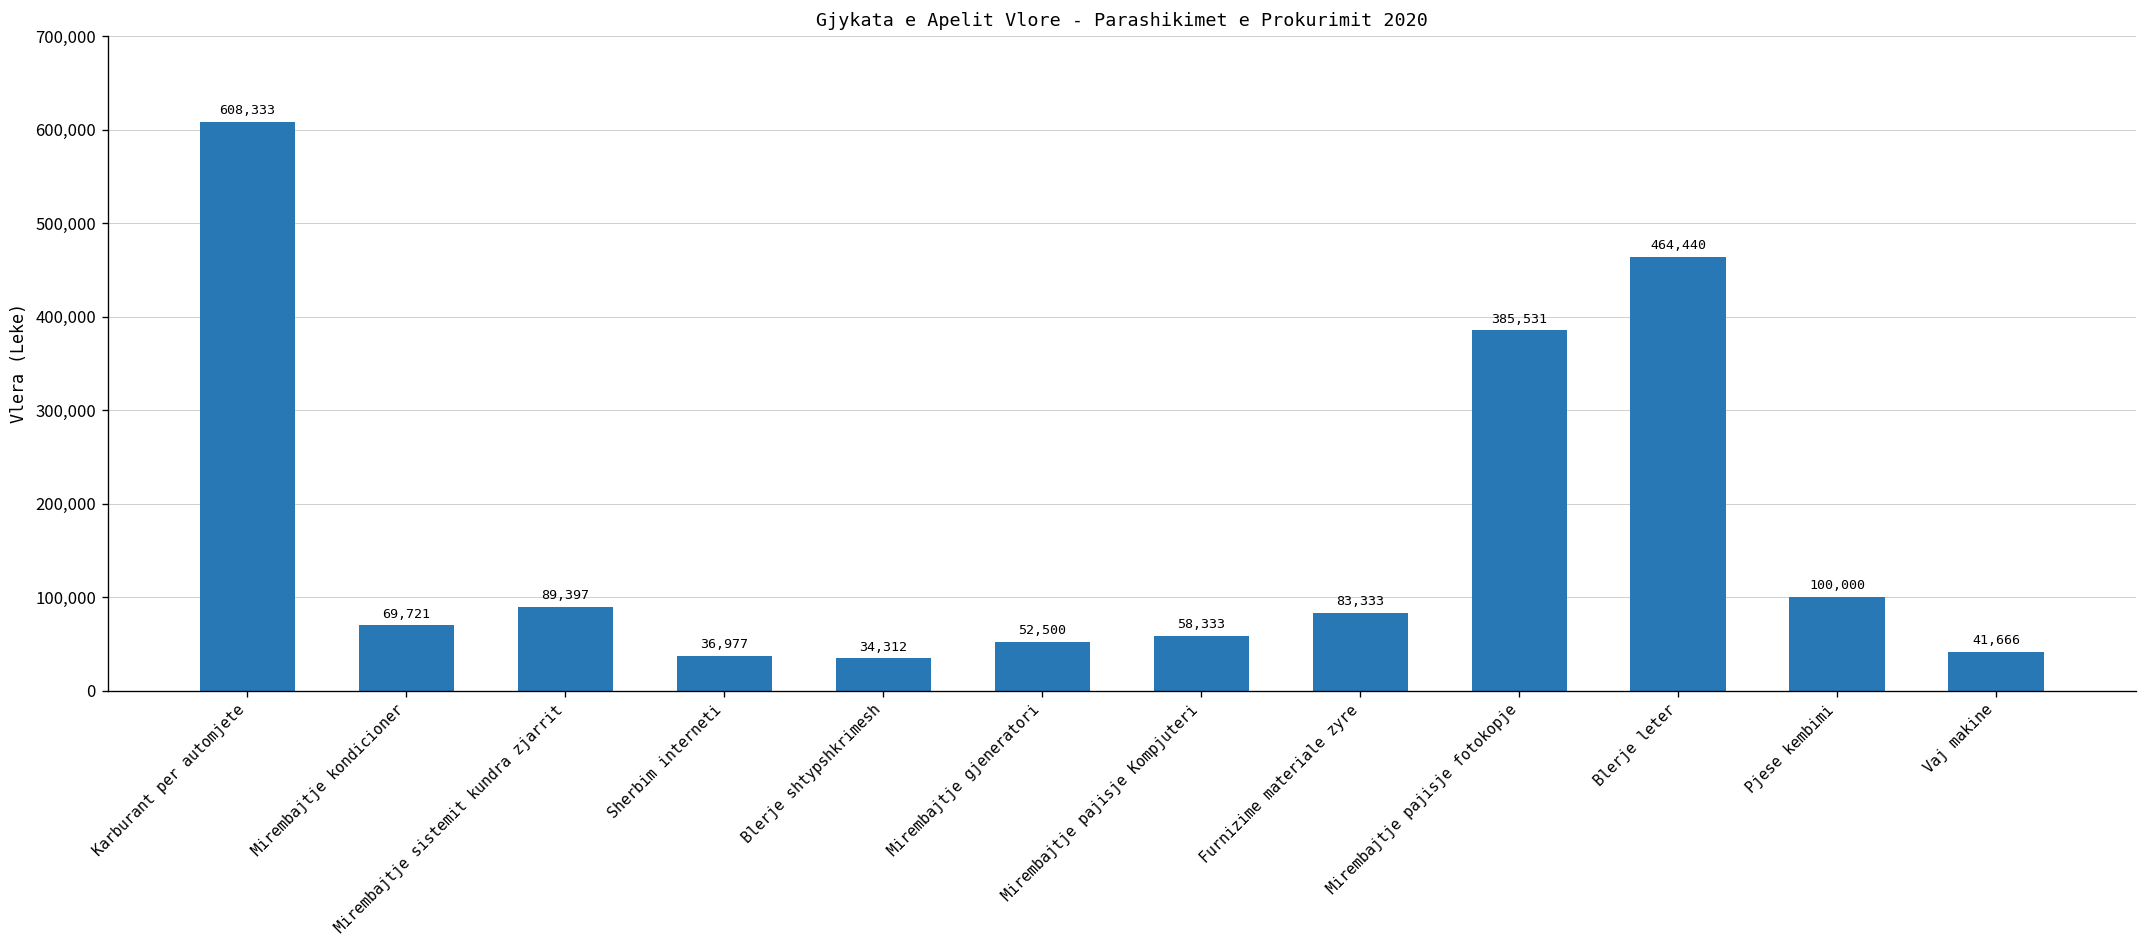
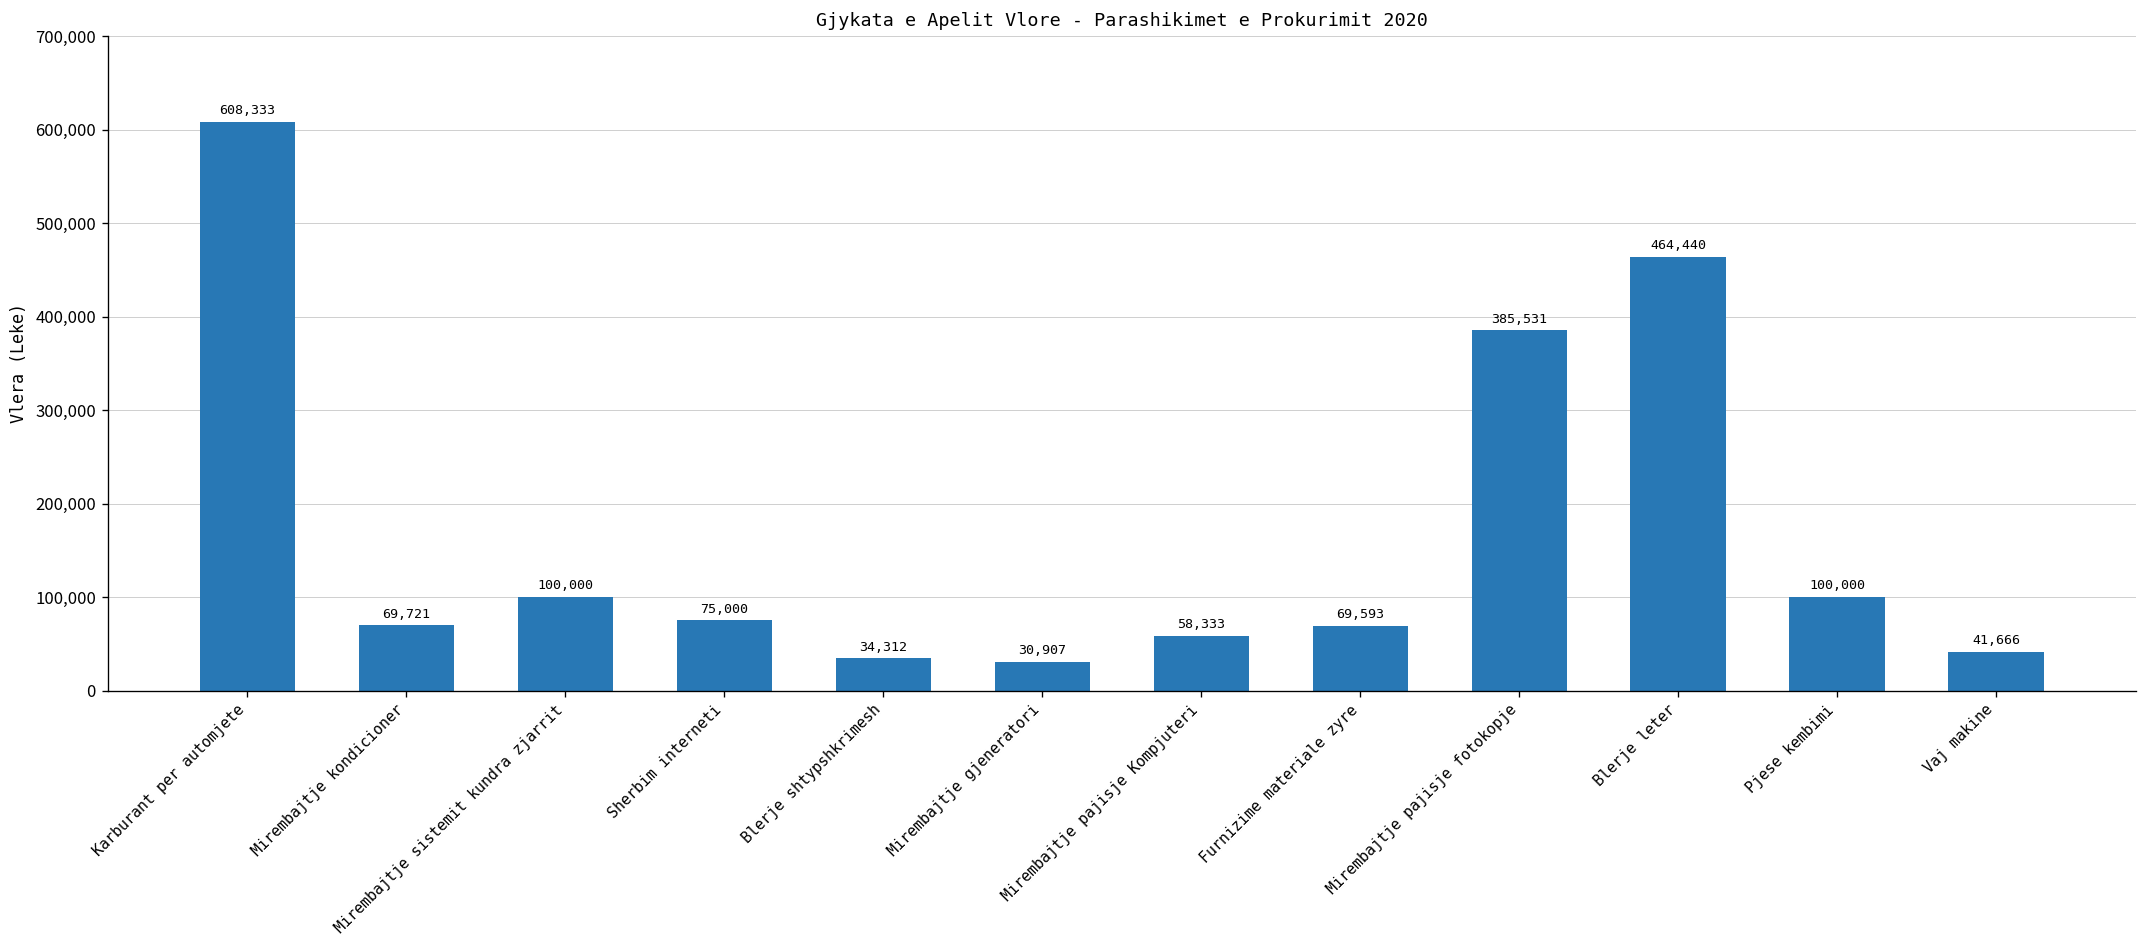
  {
    "Karburant per automjete": "608,333",
    "Mirembajtje kondicioner": "69,721",
-   "Mirembajtje sistemit kundra zjarrit": "89,397",
-   "Sherbim interneti": "36,977",
+   "Mirembajtje sistemit kundra zjarrit": "100,000",
+   "Sherbim interneti": "75,000",
    "Blerje shtypshkrimesh": "34,312",
-   "Mirembajtje gjeneratori": "52,500",
+   "Mirembajtje gjeneratori": "30,907",
    "Mirembajtje pajisje Kompjuteri": "58,333",
-   "Furnizime materiale zyre": "83,333",
+   "Furnizime materiale zyre": "69,593",
    "Mirembajtje pajisje fotokopje": "385,531",
    "Blerje leter": "464,440",
    "Pjese kembimi": "100,000",
    "Vaj makine": "41,666"
  }
